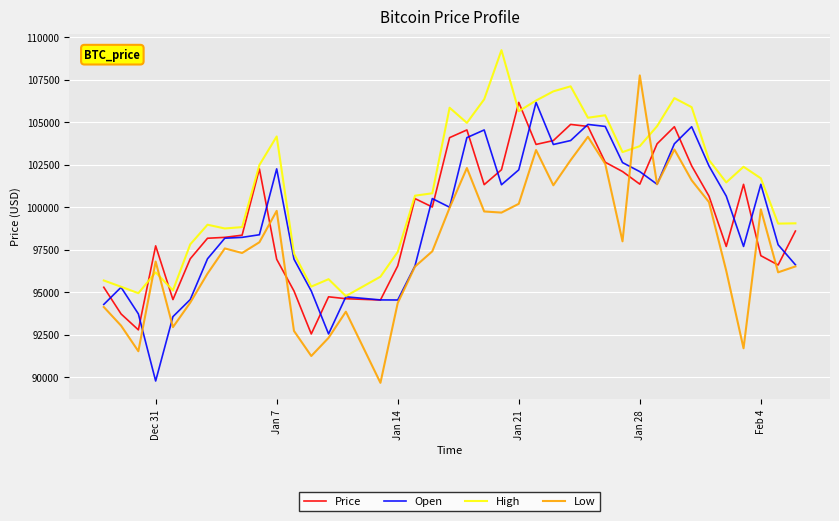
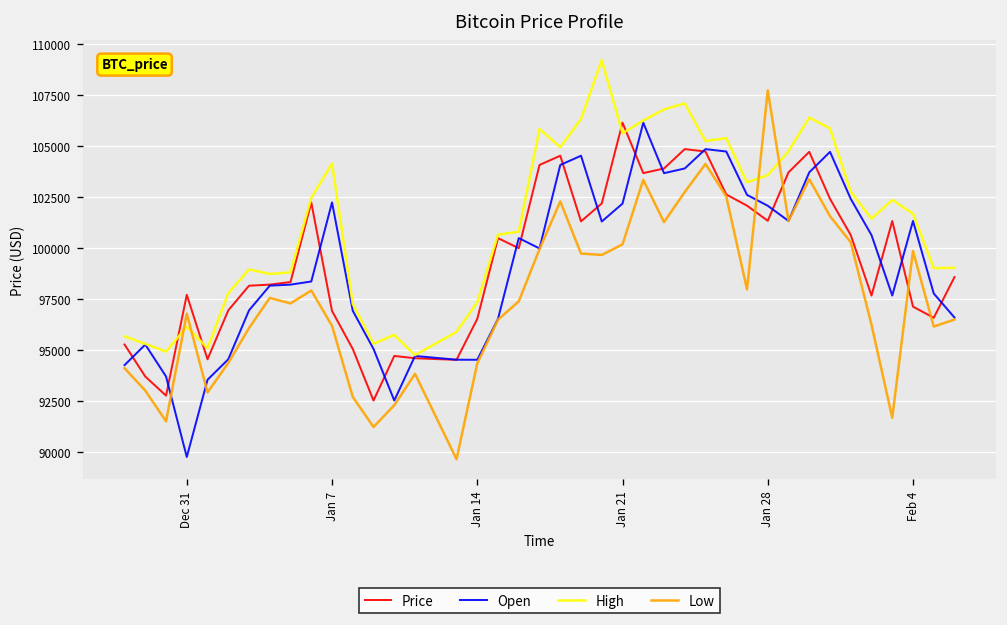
  {
    "Price": {
      "Dec 31": 97700,
      "Jan 7": 96900,
      "Jan 14": 96500,
      "Jan 21": 106200,
      "Jan 28": 101300,
      "Feb 4": 97100
    },
    "Open": {
      "Dec 31": 89800,
      "Jan 7": 102200,
      "Jan 14": 94500,
      "Jan 21": 102200,
      "Jan 28": 102100,
      "Feb 4": 101300
    },
    "High": {
      "Dec 31": 96200,
      "Jan 7": 104200,
      "Jan 14": 97400,
      "Jan 21": 105600,
      "Jan 28": 103600,
      "Feb 4": 101700
    },
    "Low": {
      "Dec 31": 96800,
-     "Jan 7": 99800,
+     "Jan 7": 96200,
      "Jan 14": 94400,
      "Jan 21": 100200,
      "Jan 28": 107700,
      "Feb 4": 99900
    }
  }
